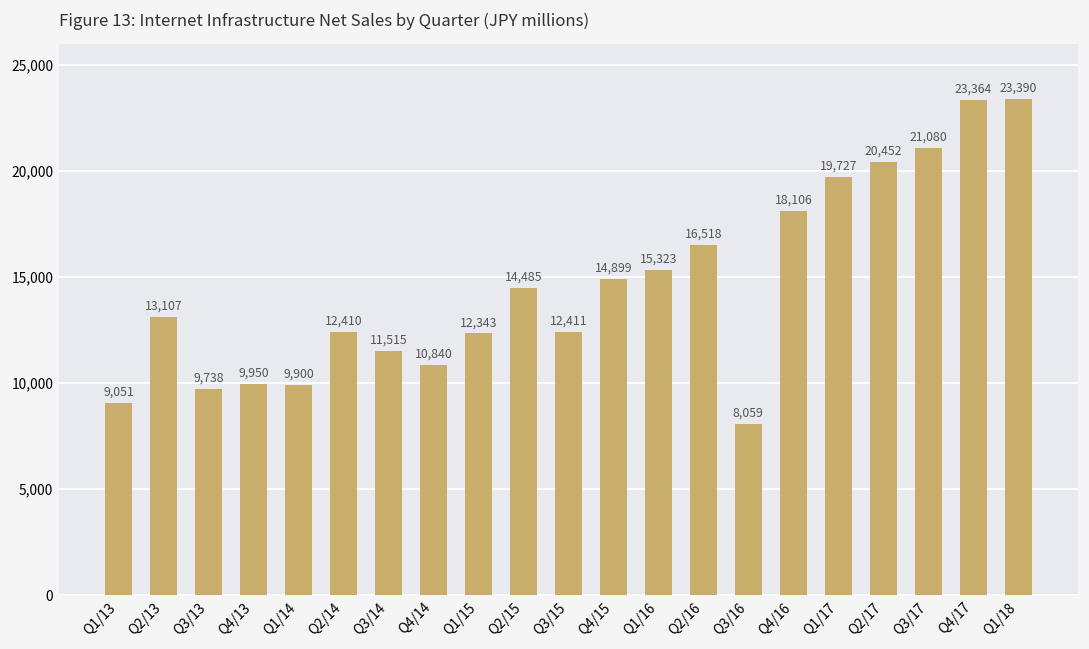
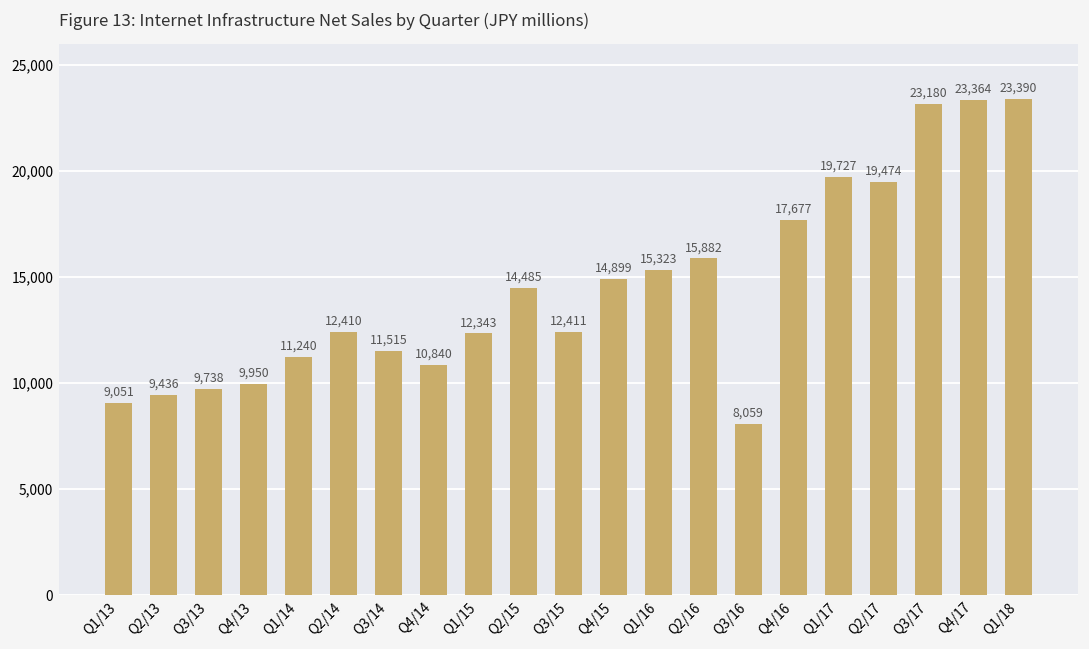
  {
    "Q1/13": "9,051",
-   "Q2/13": "13,107",
+   "Q2/13": "9,436",
    "Q3/13": "9,738",
    "Q4/13": "9,950",
-   "Q1/14": "9,900",
+   "Q1/14": "11,240",
    "Q2/14": "12,410",
    "Q3/14": "11,515",
    "Q4/14": "10,840",
    "Q1/15": "12,343",
    "Q2/15": "14,485",
    "Q3/15": "12,411",
    "Q4/15": "14,899",
    "Q1/16": "15,323",
-   "Q2/16": "16,518",
+   "Q2/16": "15,882",
    "Q3/16": "8,059",
-   "Q4/16": "18,106",
+   "Q4/16": "17,677",
    "Q1/17": "19,727",
-   "Q2/17": "20,452",
-   "Q3/17": "21,080",
+   "Q2/17": "19,474",
+   "Q3/17": "23,180",
    "Q4/17": "23,364",
    "Q1/18": "23,390"
  }
